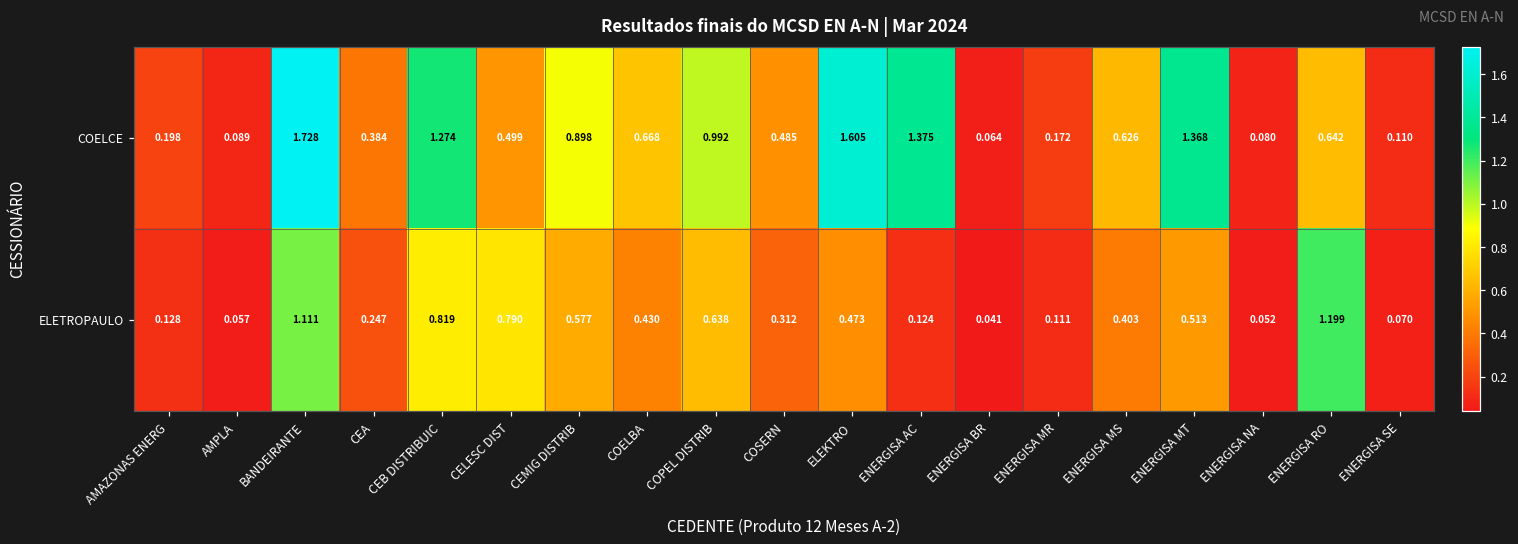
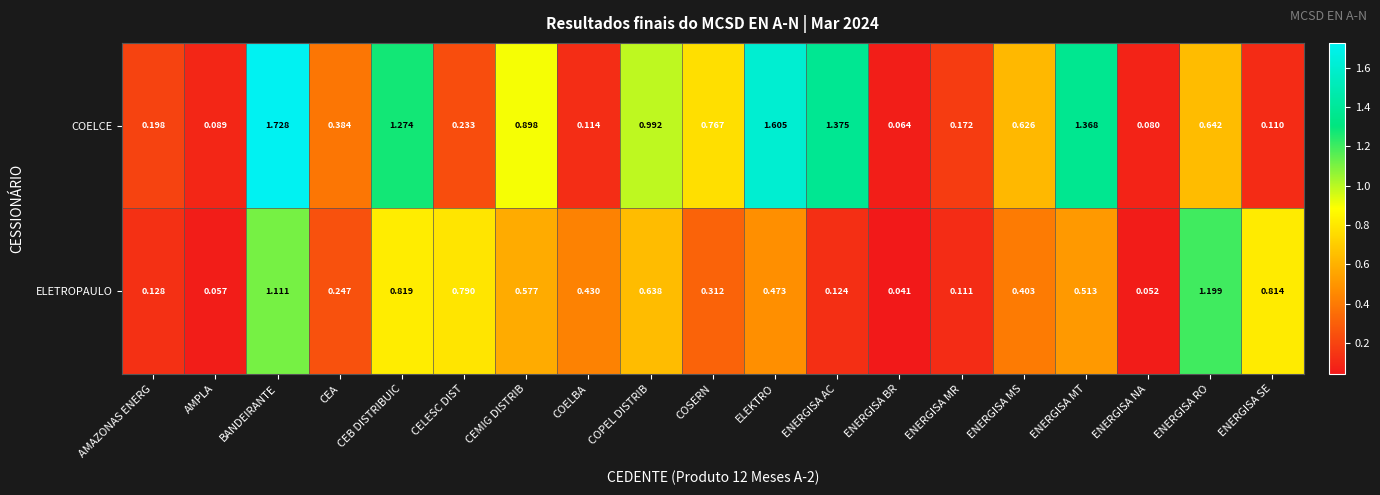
  {
    "COELCE": {
      "AMAZONAS ENERG": 0.198,
      "AMPLA": 0.089,
      "BANDEIRANTE": 1.728,
      "CEA": 0.384,
      "CEB DISTRIBUIC": 1.274,
-     "CELESC DIST": 0.499,
+     "CELESC DIST": 0.233,
      "CEMIG DISTRIB": 0.898,
-     "COELBA": 0.668,
+     "COELBA": 0.114,
      "COPEL DISTRIB": 0.992,
-     "COSERN": 0.485,
+     "COSERN": 0.767,
      "ELEKTRO": 1.605,
      "ENERGISA AC": 1.375,
      "ENERGISA BR": 0.064,
      "ENERGISA MR": 0.172,
      "ENERGISA MS": 0.626,
      "ENERGISA MT": 1.368,
      "ENERGISA NA": 0.080,
      "ENERGISA RO": 0.642,
      "ENERGISA SE": 0.110
    },
    "ELETROPAULO": {
      "AMAZONAS ENERG": 0.128,
      "AMPLA": 0.057,
      "BANDEIRANTE": 1.111,
      "CEA": 0.247,
      "CEB DISTRIBUIC": 0.819,
      "CELESC DIST": 0.790,
      "CEMIG DISTRIB": 0.577,
      "COELBA": 0.430,
      "COPEL DISTRIB": 0.638,
      "COSERN": 0.312,
      "ELEKTRO": 0.473,
      "ENERGISA AC": 0.124,
      "ENERGISA BR": 0.041,
      "ENERGISA MR": 0.111,
      "ENERGISA MS": 0.403,
      "ENERGISA MT": 0.513,
      "ENERGISA NA": 0.052,
      "ENERGISA RO": 1.199,
-     "ENERGISA SE": 0.070
+     "ENERGISA SE": 0.814
    }
  }
